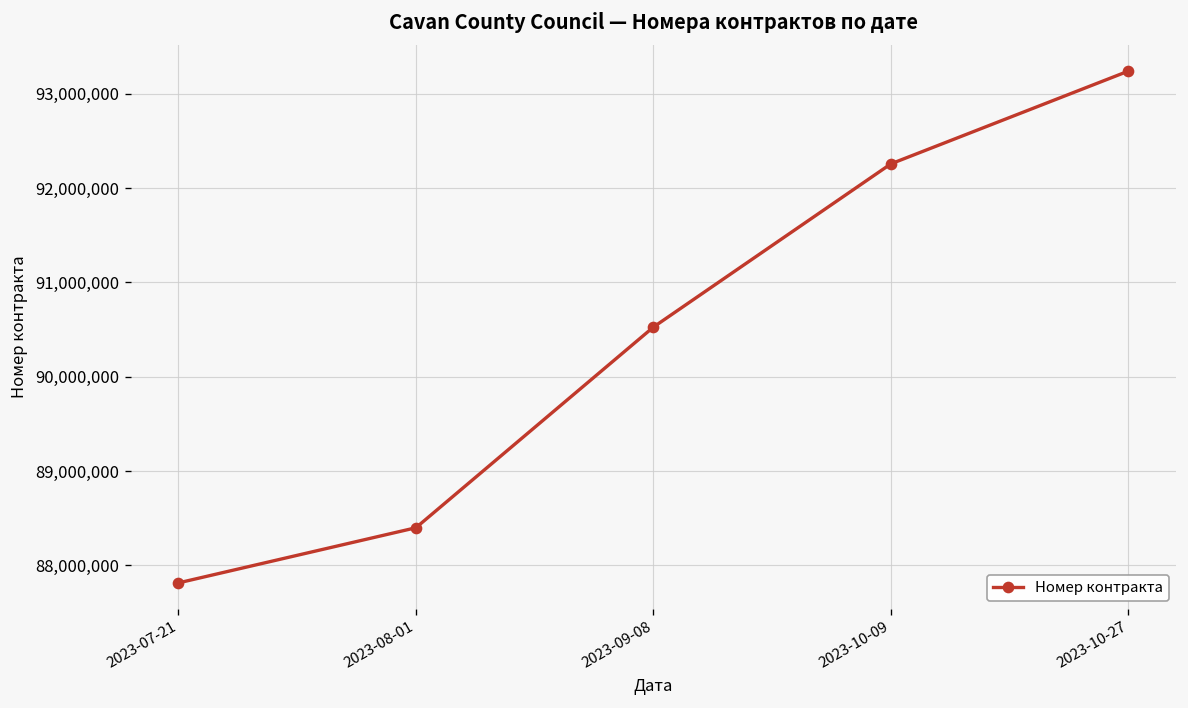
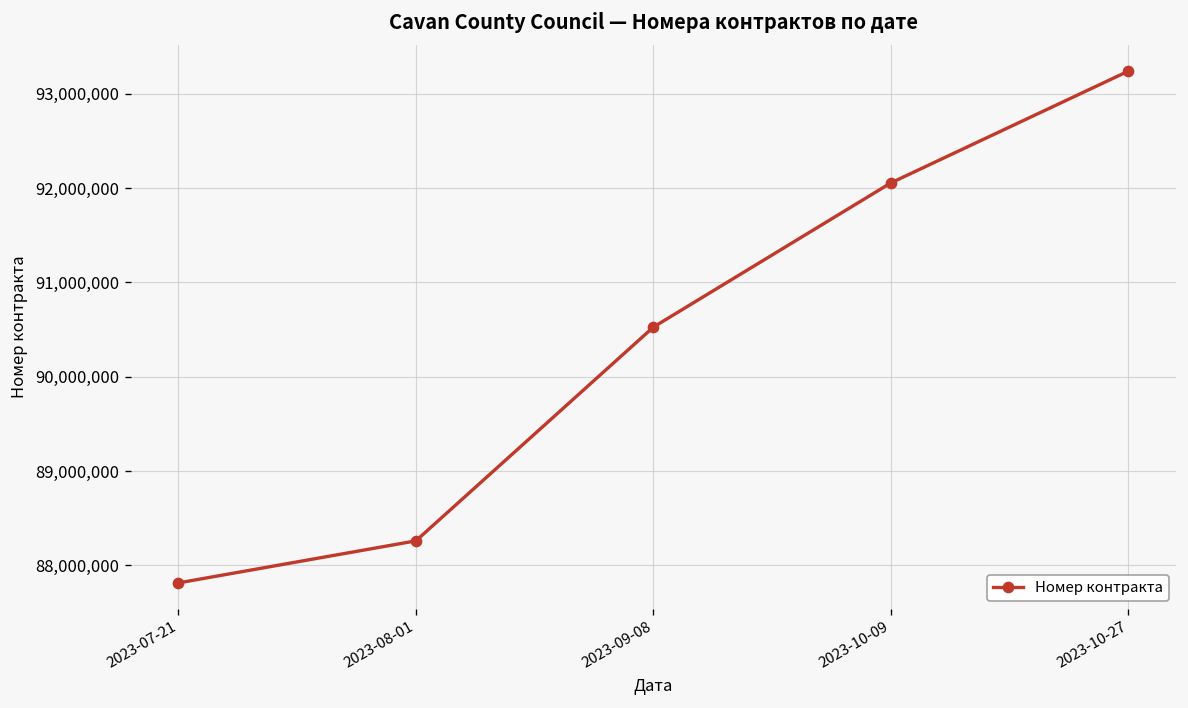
  {
    "2023-07-21": "87,800,000",
-   "2023-08-01": "88,400,000",
+   "2023-08-01": "88,300,000",
    "2023-09-08": "90,500,000",
-   "2023-10-09": "92,300,000",
+   "2023-10-09": "92,100,000",
    "2023-10-27": "93,200,000"
  }
